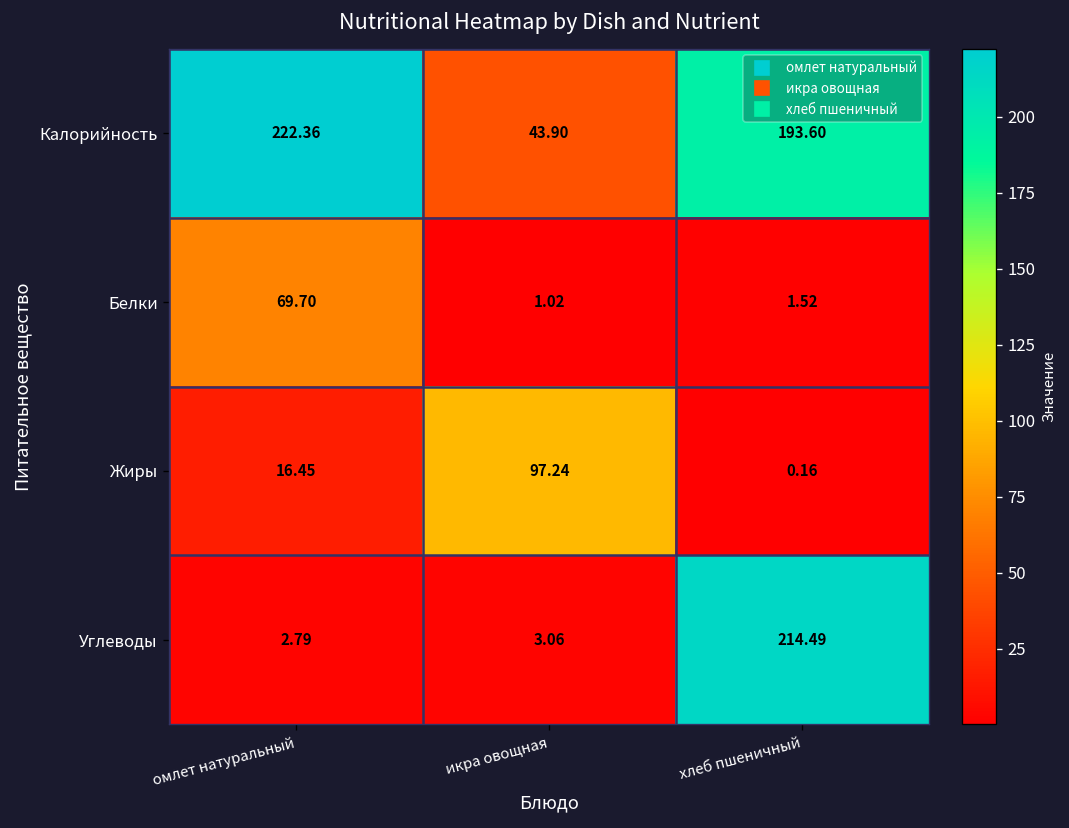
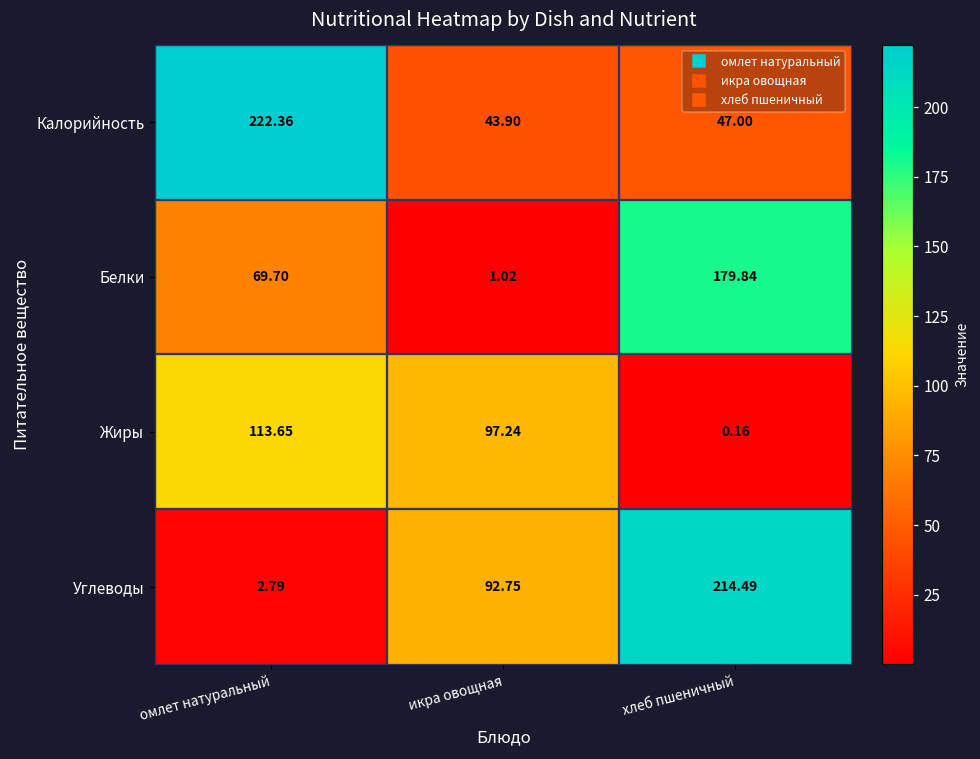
  {
    "Калорийность": {
      "омлет натуральный": 222.36,
      "икра овощная": 43.90,
-     "хлеб пшеничный": 193.60
+     "хлеб пшеничный": 47.00
    },
    "Белки": {
      "омлет натуральный": 69.70,
      "икра овощная": 1.02,
-     "хлеб пшеничный": 1.52
+     "хлеб пшеничный": 179.84
    },
    "Жиры": {
-     "омлет натуральный": 16.45,
+     "омлет натуральный": 113.65,
      "икра овощная": 97.24,
      "хлеб пшеничный": 0.16
    },
    "Углеводы": {
      "омлет натуральный": 2.79,
-     "икра овощная": 3.06,
+     "икра овощная": 92.75,
      "хлеб пшеничный": 214.49
    }
  }
